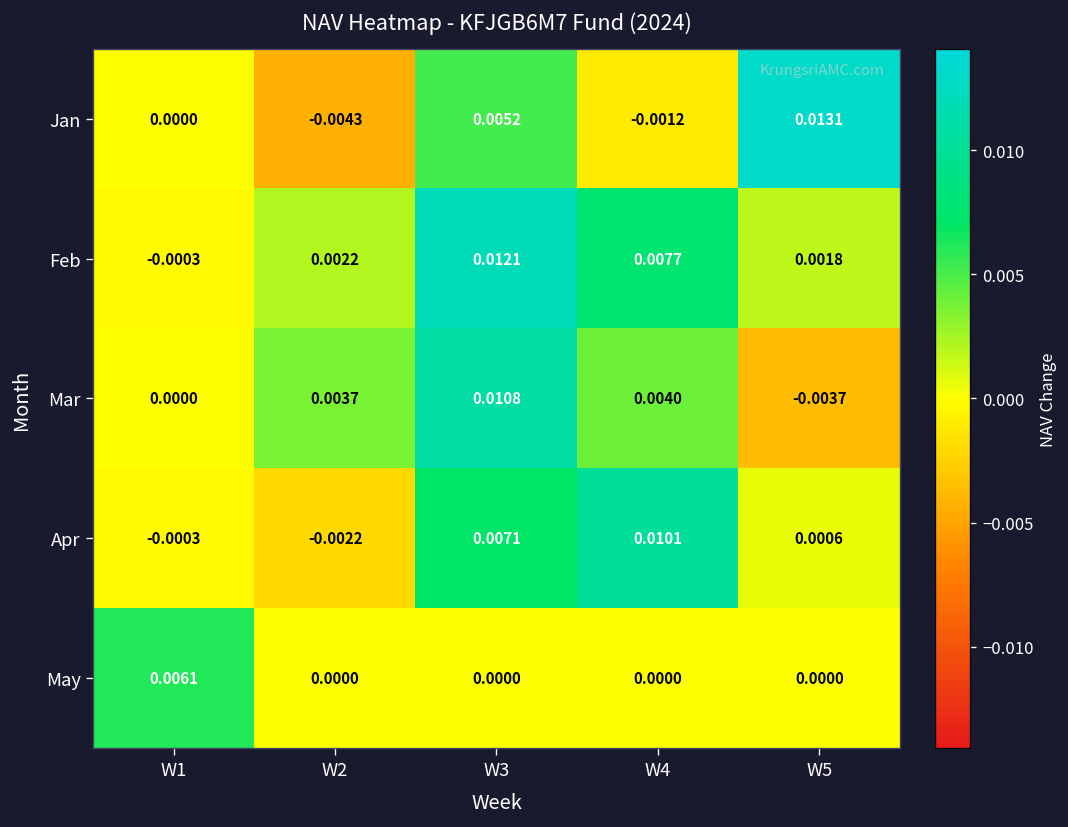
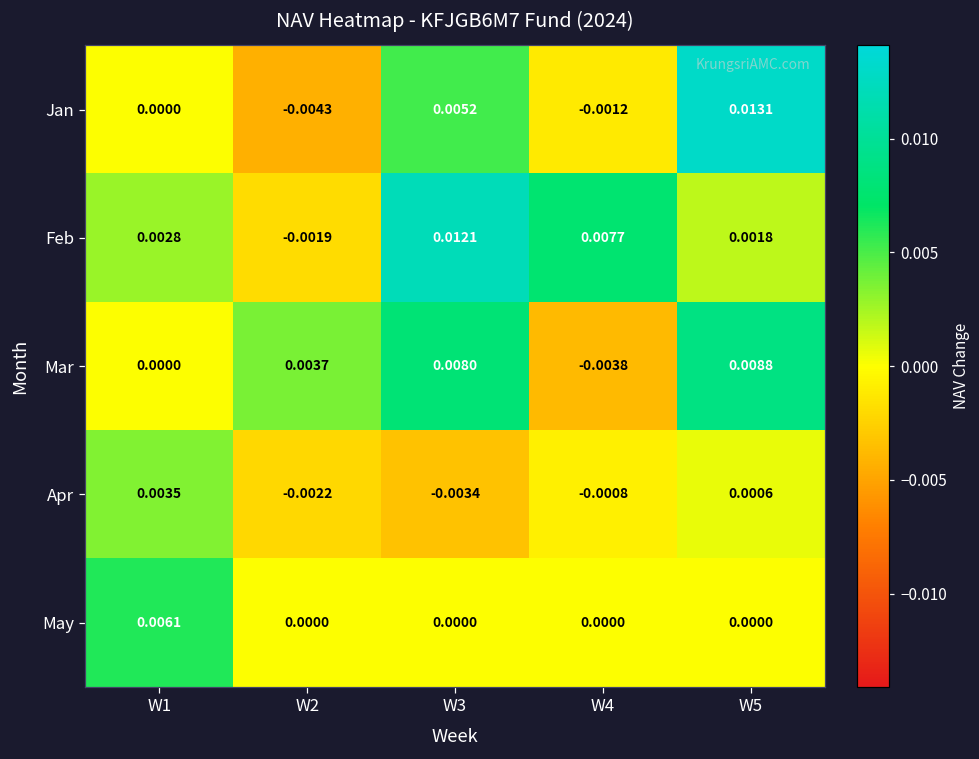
  {
    "Jan": {
      "W1": 0.0000,
      "W2": -0.0043,
      "W3": 0.0052,
      "W4": -0.0012
    },
    "Feb": {
-     "W1": -0.0003,
-     "W2": 0.0022,
+     "W1": 0.0028,
+     "W2": -0.0019,
      "W3": 0.0121,
      "W4": 0.0077,
      "W5": 0.0018
    },
    "Mar": {
      "W1": 0.0000,
      "W2": 0.0037,
-     "W3": 0.0108,
-     "W4": 0.0040,
-     "W5": -0.0037
+     "W3": 0.0080,
+     "W4": -0.0038,
+     "W5": 0.0088
    },
    "Apr": {
-     "W1": -0.0003,
+     "W1": 0.0035,
      "W2": -0.0022,
-     "W3": 0.0071,
-     "W4": 0.0101,
+     "W3": -0.0034,
+     "W4": -0.0008,
      "W5": 0.0006
    },
    "May": {
      "W1": 0.0061,
      "W2": 0.0000,
      "W3": 0.0000,
      "W4": 0.0000,
      "W5": 0.0000
    }
  }
